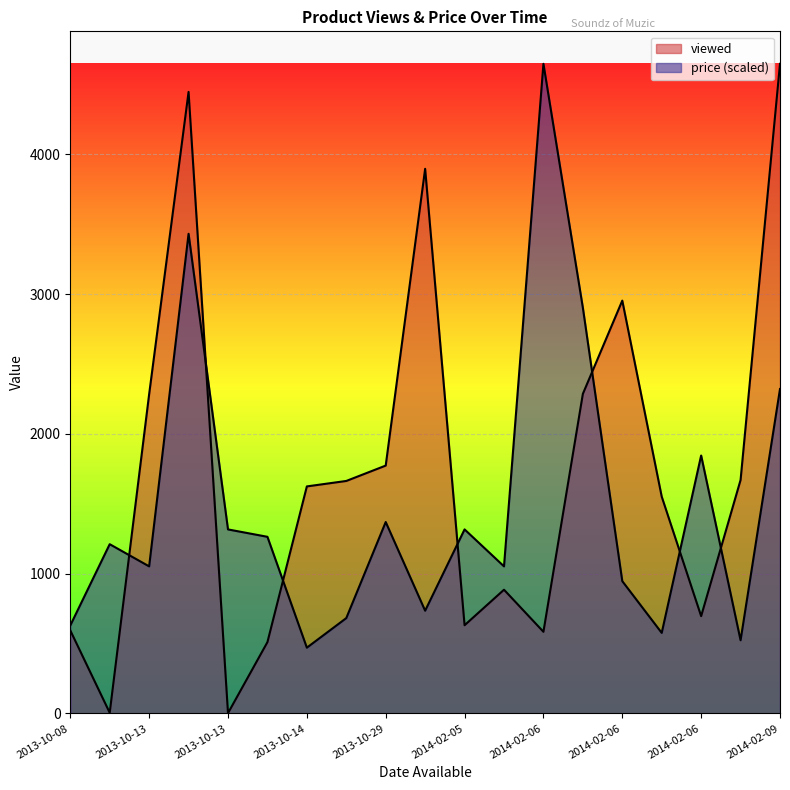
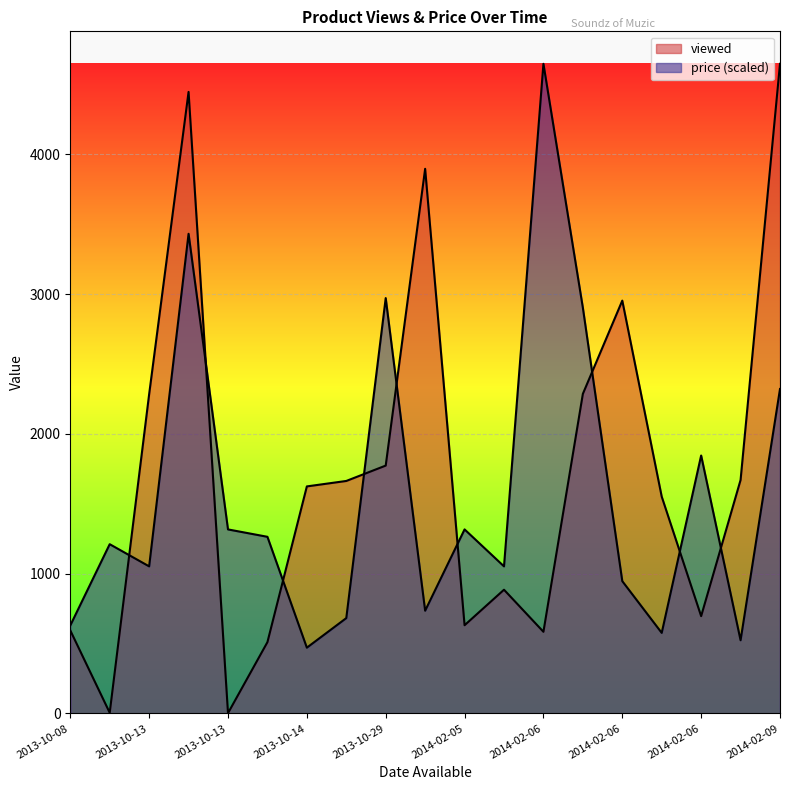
  {
    "viewed": {
      "2013-10-08": 590,
      "2013-10-29": 1770,
      "2014-02-05": 630,
      "2014-02-09": 4650
    },
    "price (scaled)": {
      "2013-10-08": 630,
-     "2013-10-29": 1370,
+     "2013-10-29": 2970,
      "2014-02-05": 1320,
      "2014-02-09": 2320
    }
  }
